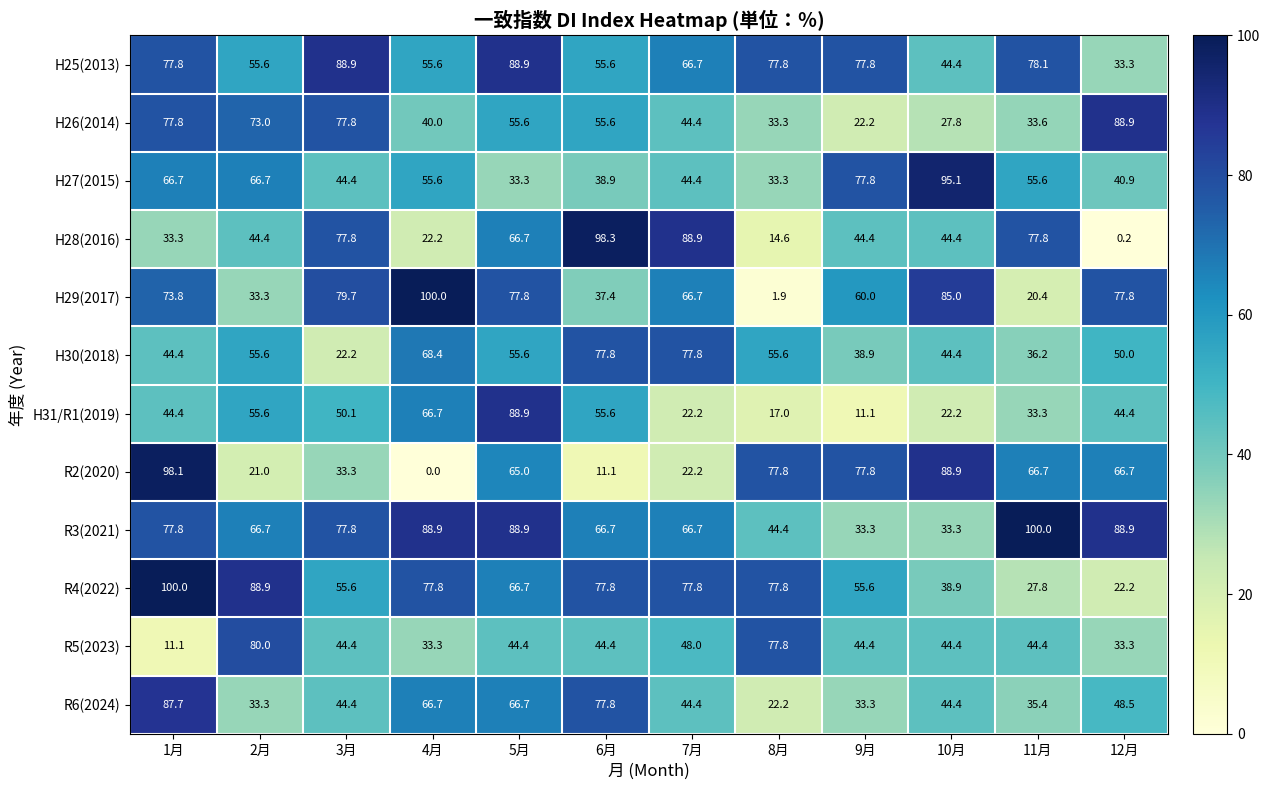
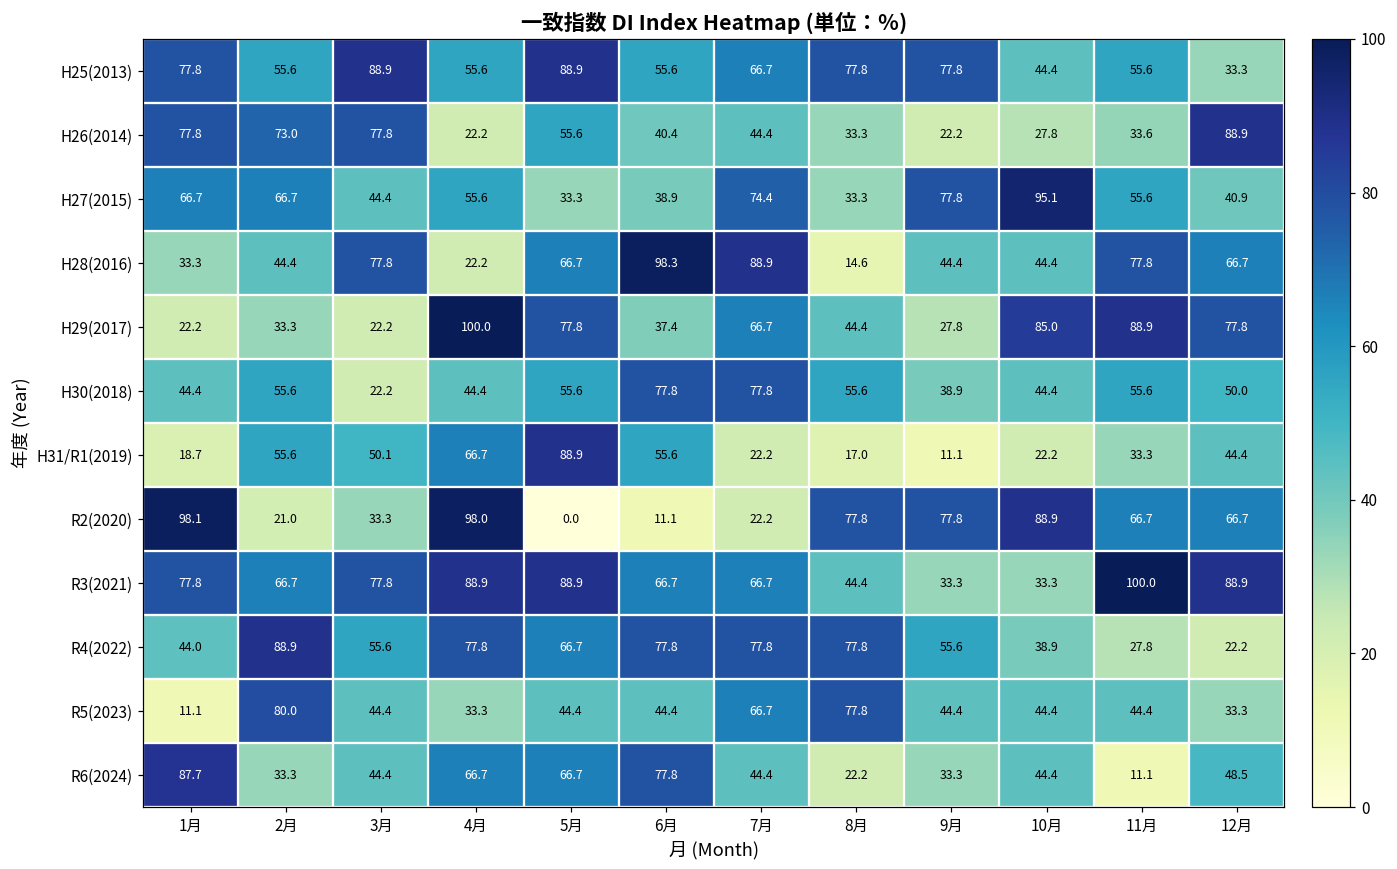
  {
    "H25(2013)": {
      "1月": 77.8,
      "2月": 55.6,
      "3月": 88.9,
      "4月": 55.6,
      "5月": 88.9,
      "6月": 55.6,
      "7月": 66.7,
      "8月": 77.8,
      "9月": 77.8,
      "10月": 44.4,
-     "11月": 78.1,
+     "11月": 55.6,
      "12月": 33.3
    },
    "H26(2014)": {
      "1月": 77.8,
      "2月": 73.0,
      "3月": 77.8,
-     "4月": 40.0,
+     "4月": 22.2,
      "5月": 55.6,
-     "6月": 55.6,
+     "6月": 40.4,
      "7月": 44.4,
      "8月": 33.3,
      "9月": 22.2,
      "10月": 27.8,
      "11月": 33.6,
      "12月": 88.9
    },
    "H27(2015)": {
      "1月": 66.7,
      "2月": 66.7,
      "3月": 44.4,
      "4月": 55.6,
      "5月": 33.3,
      "6月": 38.9,
-     "7月": 44.4,
+     "7月": 74.4,
      "8月": 33.3,
      "9月": 77.8,
      "10月": 95.1,
      "11月": 55.6,
      "12月": 40.9
    },
    "H28(2016)": {
      "1月": 33.3,
      "2月": 44.4,
      "3月": 77.8,
      "4月": 22.2,
      "5月": 66.7,
      "6月": 98.3,
      "7月": 88.9,
      "8月": 14.6,
      "9月": 44.4,
      "10月": 44.4,
      "11月": 77.8,
-     "12月": 0.2
+     "12月": 66.7
    },
    "H29(2017)": {
-     "1月": 73.8,
+     "1月": 22.2,
      "2月": 33.3,
-     "3月": 79.7,
+     "3月": 22.2,
      "4月": 100.0,
      "5月": 77.8,
      "6月": 37.4,
      "7月": 66.7,
-     "8月": 1.9,
-     "9月": 60.0,
+     "8月": 44.4,
+     "9月": 27.8,
      "10月": 85.0,
-     "11月": 20.4,
+     "11月": 88.9,
      "12月": 77.8
    },
    "H30(2018)": {
      "1月": 44.4,
      "2月": 55.6,
      "3月": 22.2,
-     "4月": 68.4,
+     "4月": 44.4,
      "5月": 55.6,
      "6月": 77.8,
      "7月": 77.8,
      "8月": 55.6,
      "9月": 38.9,
      "10月": 44.4,
-     "11月": 36.2,
+     "11月": 55.6,
      "12月": 50.0
    },
    "H31/R1(2019)": {
-     "1月": 44.4,
+     "1月": 18.7,
      "2月": 55.6,
      "3月": 50.1,
      "4月": 66.7,
      "5月": 88.9,
      "6月": 55.6,
      "7月": 22.2,
      "8月": 17.0,
      "9月": 11.1,
      "10月": 22.2,
      "11月": 33.3,
      "12月": 44.4
    },
    "R2(2020)": {
      "1月": 98.1,
      "2月": 21.0,
      "3月": 33.3,
-     "4月": 0.0,
-     "5月": 65.0,
+     "4月": 98.0,
+     "5月": 0.0,
      "6月": 11.1,
      "7月": 22.2,
      "8月": 77.8,
      "9月": 77.8,
      "10月": 88.9,
      "11月": 66.7,
      "12月": 66.7
    },
    "R3(2021)": {
      "1月": 77.8,
      "2月": 66.7,
      "3月": 77.8,
      "4月": 88.9,
      "5月": 88.9,
      "6月": 66.7,
      "7月": 66.7,
      "8月": 44.4,
      "9月": 33.3,
      "10月": 33.3,
      "11月": 100.0,
      "12月": 88.9
    },
    "R4(2022)": {
-     "1月": 100.0,
+     "1月": 44.0,
      "2月": 88.9,
      "3月": 55.6,
      "4月": 77.8,
      "5月": 66.7,
      "6月": 77.8,
      "7月": 77.8,
      "8月": 77.8,
      "9月": 55.6,
      "10月": 38.9,
      "11月": 27.8,
      "12月": 22.2
    },
    "R5(2023)": {
      "1月": 11.1,
      "2月": 80.0,
      "3月": 44.4,
      "4月": 33.3,
      "5月": 44.4,
      "6月": 44.4,
-     "7月": 48.0,
+     "7月": 66.7,
      "8月": 77.8,
      "9月": 44.4,
      "10月": 44.4,
      "11月": 44.4,
      "12月": 33.3
    },
    "R6(2024)": {
      "1月": 87.7,
      "2月": 33.3,
      "3月": 44.4,
      "4月": 66.7,
      "5月": 66.7,
      "6月": 77.8,
      "7月": 44.4,
      "8月": 22.2,
      "9月": 33.3,
      "10月": 44.4,
-     "11月": 35.4,
+     "11月": 11.1,
      "12月": 48.5
    }
  }
